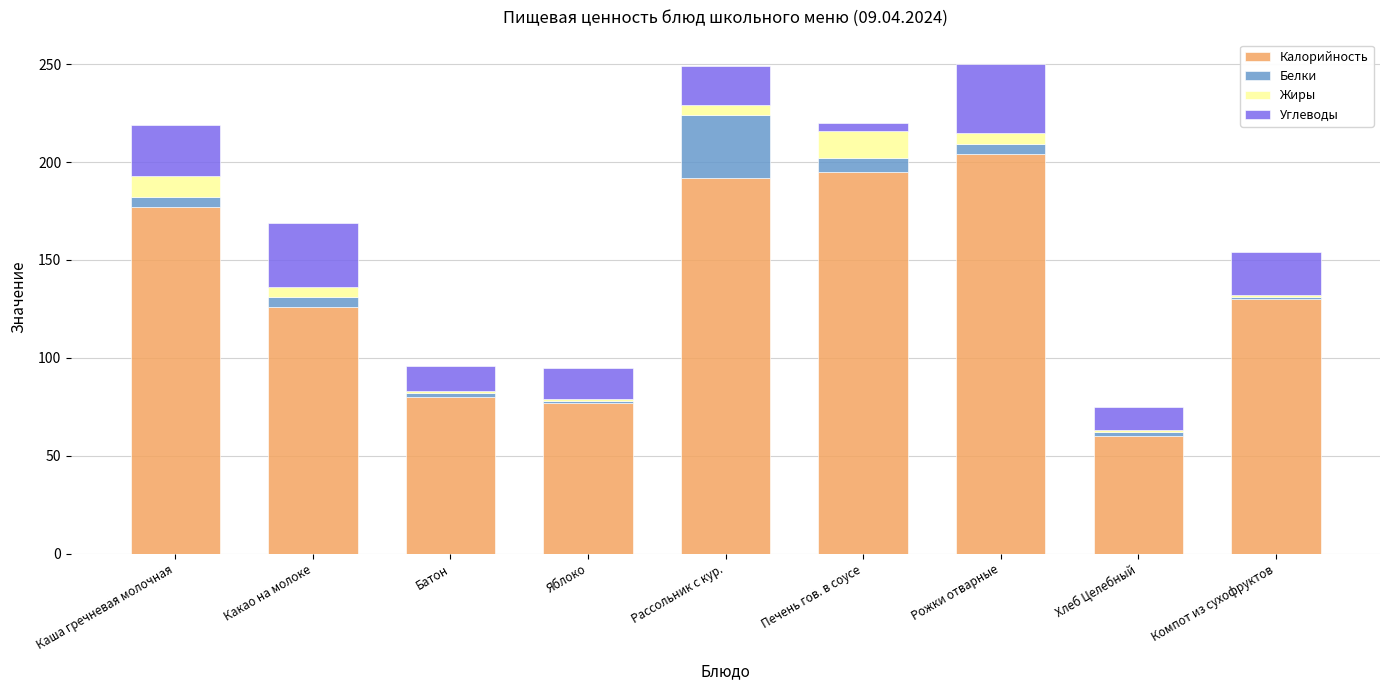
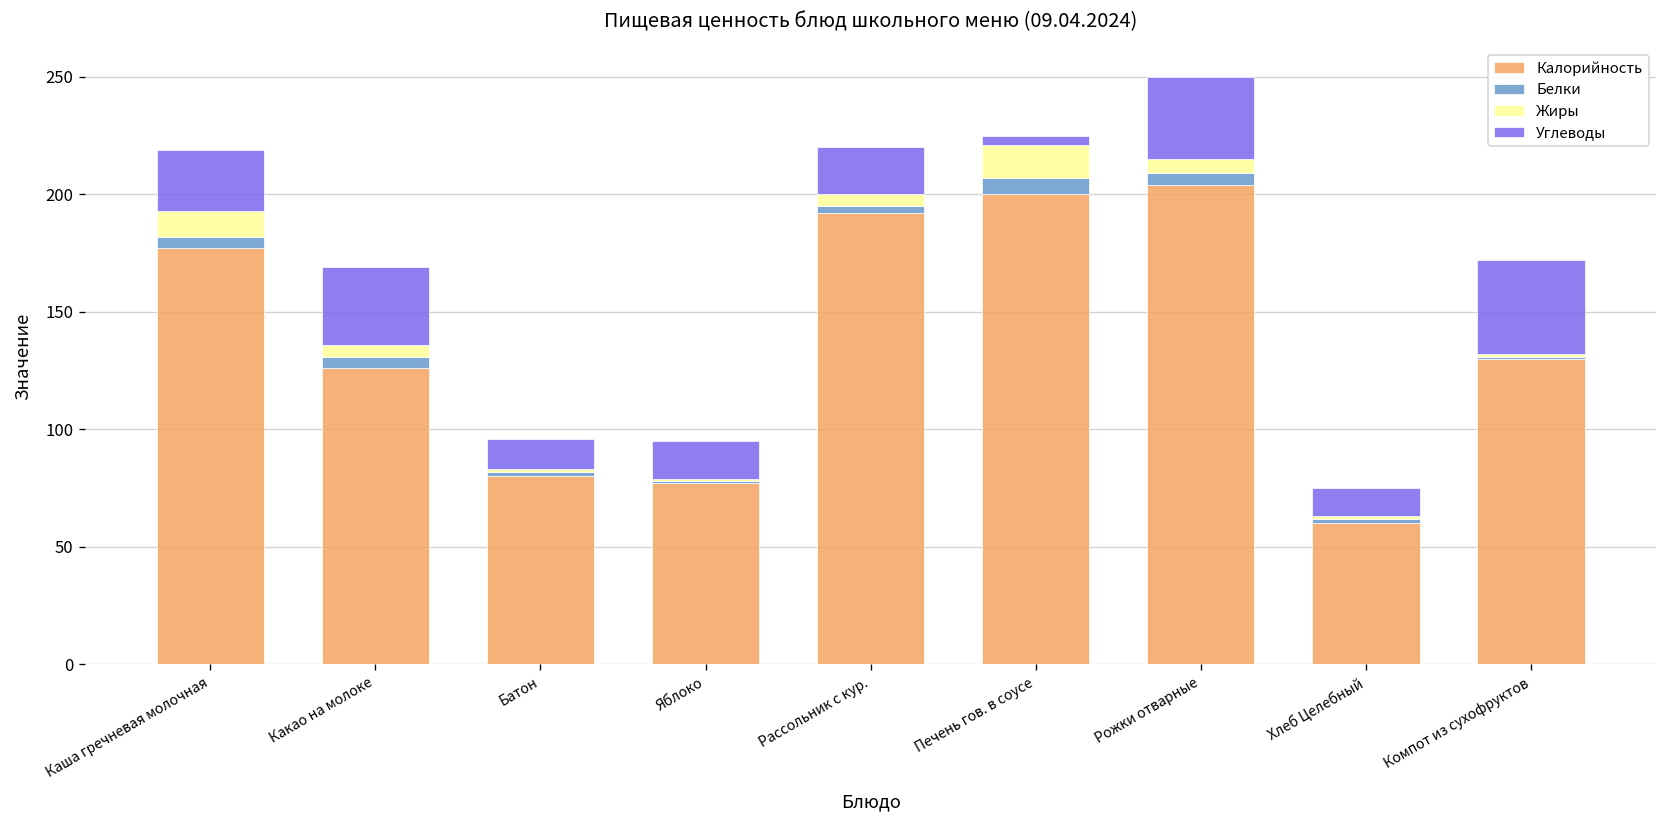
  {
    "Калорийность": {
      "Каша гречневая молочная": 177,
      "Какао на молоке": 126,
      "Батон": 80,
      "Яблоко": 77,
      "Рассольник с кур.": 192,
-     "Печень гов. в соусе": 195,
+     "Печень гов. в соусе": 200,
      "Рожки отварные": 204,
      "Хлеб Целебный": 60,
      "Компот из сухофруктов": 130
    },
    "Белки": {
      "Каша гречневая молочная": 5,
      "Какао на молоке": 5,
      "Батон": 2,
-     "Рассольник с кур.": 32,
+     "Рассольник с кур.": 3,
      "Печень гов. в соусе": 7,
      "Рожки отварные": 5,
      "Хлеб Целебный": 2
    },
    "Жиры": {
      "Каша гречневая молочная": 11,
      "Какао на молоке": 5,
      "Рассольник с кур.": 5,
      "Печень гов. в соусе": 14,
      "Рожки отварные": 6
    },
    "Углеводы": {
      "Каша гречневая молочная": 26,
      "Какао на молоке": 33,
      "Батон": 13,
      "Яблоко": 16,
      "Рассольник с кур.": 20,
      "Печень гов. в соусе": 4,
      "Рожки отварные": 35,
      "Хлеб Целебный": 12,
-     "Компот из сухофруктов": 22
+     "Компот из сухофруктов": 40
    }
  }
